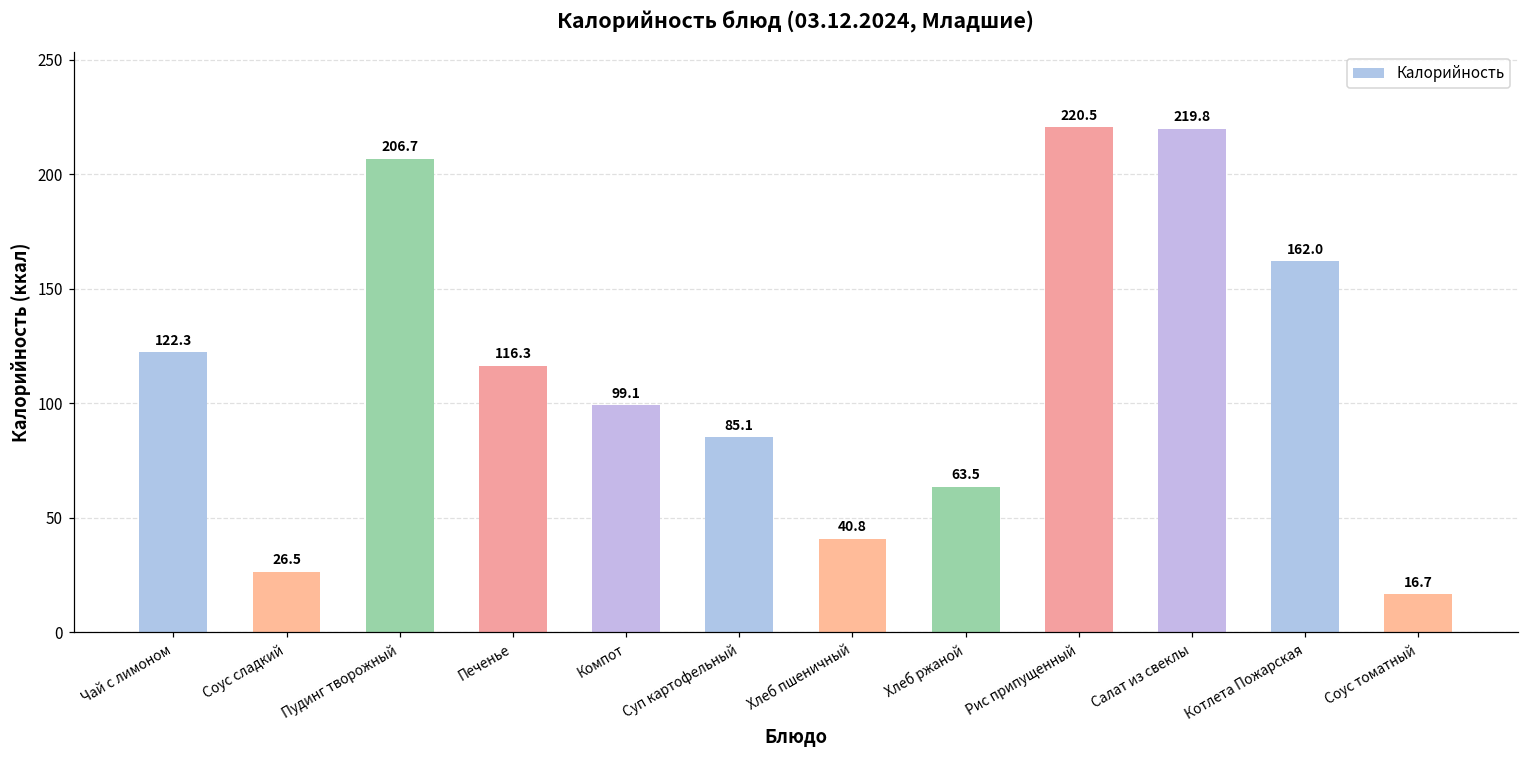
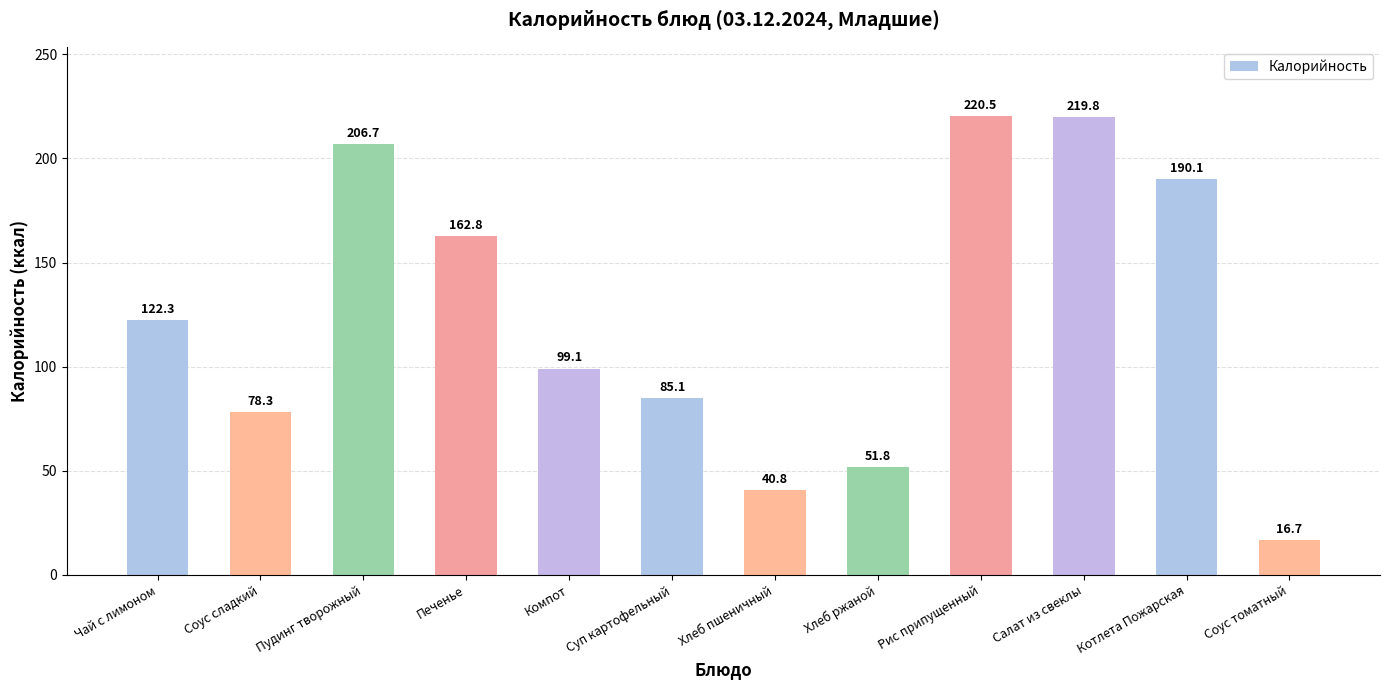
  {
    "Чай с лимоном": 122.3,
-   "Соус сладкий": 26.5,
+   "Соус сладкий": 78.3,
    "Пудинг творожный": 206.7,
-   "Печенье": 116.3,
+   "Печенье": 162.8,
    "Компот": 99.1,
    "Суп картофельный": 85.1,
    "Хлеб пшеничный": 40.8,
-   "Хлеб ржаной": 63.5,
+   "Хлеб ржаной": 51.8,
    "Рис припущенный": 220.5,
    "Салат из свеклы": 219.8,
-   "Котлета Пожарская": 162.0,
+   "Котлета Пожарская": 190.1,
    "Соус томатный": 16.7
  }
